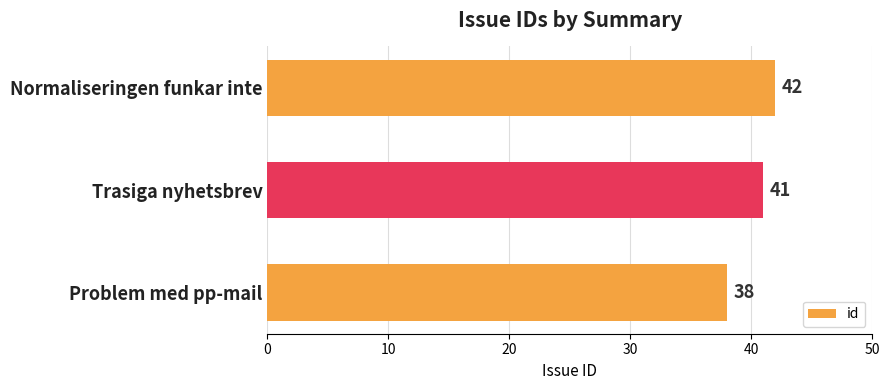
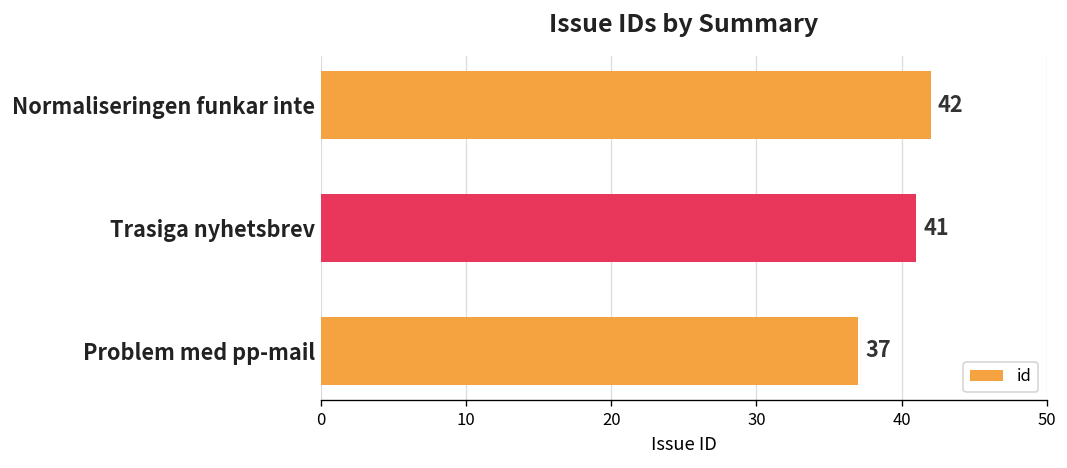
  {
    "Normaliseringen funkar inte": 42,
    "Trasiga nyhetsbrev": 41,
-   "Problem med pp-mail": 38
+   "Problem med pp-mail": 37
  }
